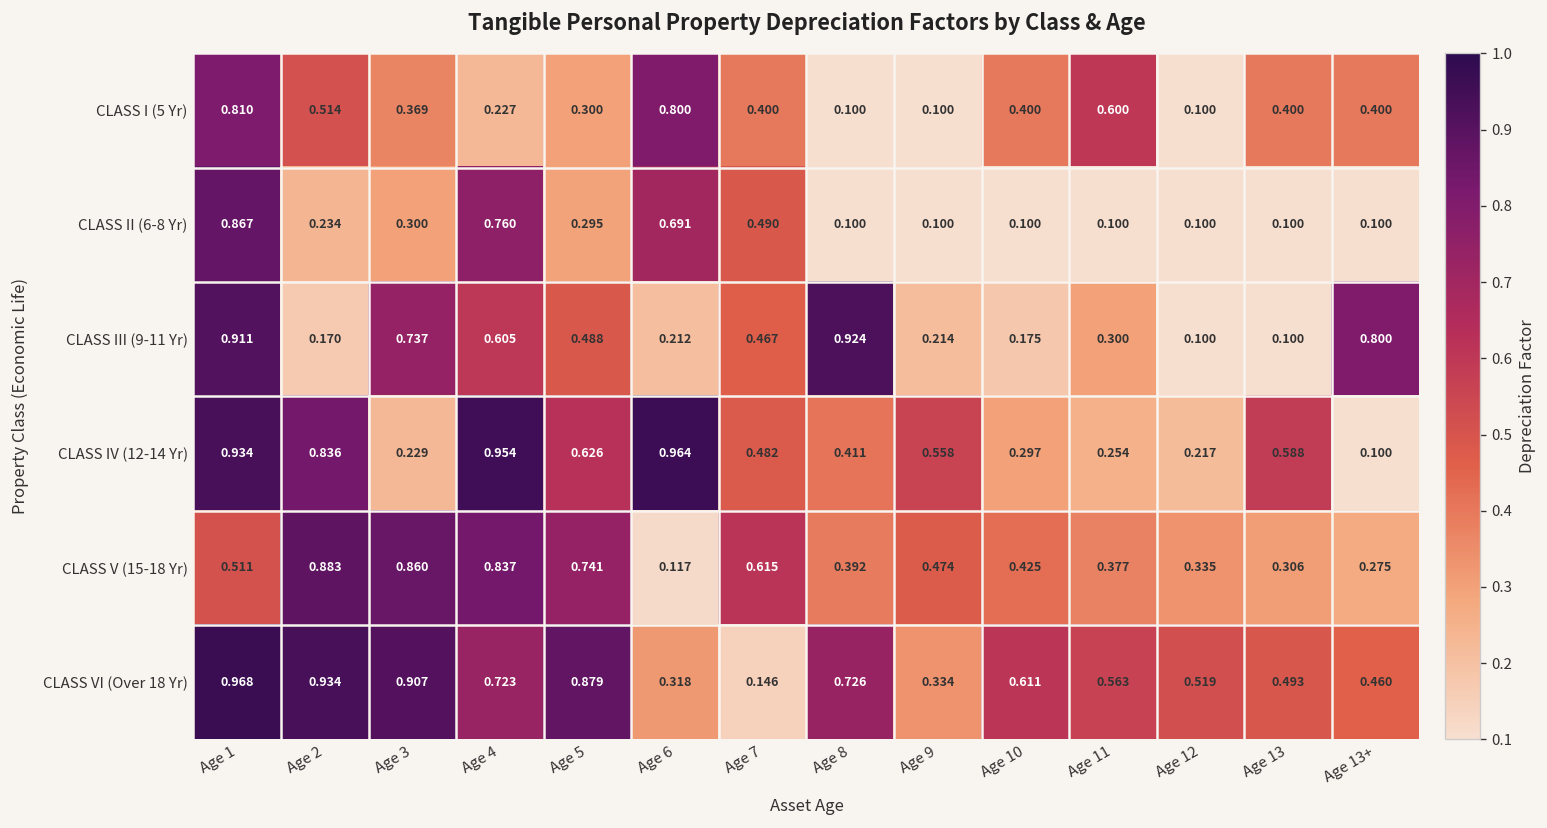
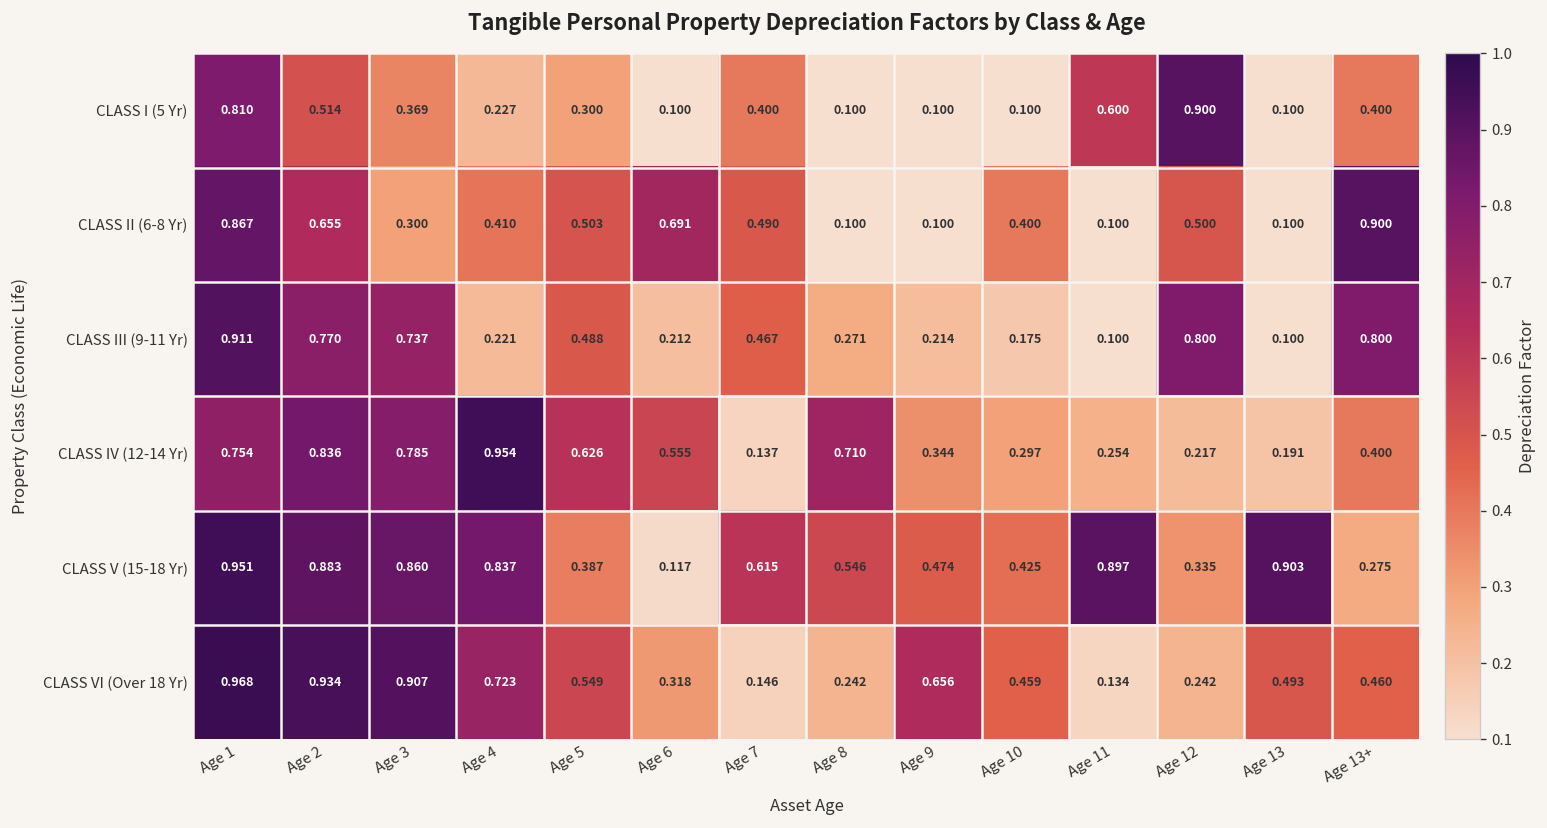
  {
    "CLASS I (5 Yr)": {
      "Age 1": 0.810,
      "Age 2": 0.514,
      "Age 3": 0.369,
      "Age 4": 0.227,
      "Age 5": 0.300,
-     "Age 6": 0.800,
+     "Age 6": 0.100,
      "Age 7": 0.400,
      "Age 8": 0.100,
      "Age 9": 0.100,
-     "Age 10": 0.400,
+     "Age 10": 0.100,
      "Age 11": 0.600,
-     "Age 12": 0.100,
-     "Age 13": 0.400,
+     "Age 12": 0.900,
+     "Age 13": 0.100,
      "Age 13+": 0.400
    },
    "CLASS II (6-8 Yr)": {
      "Age 1": 0.867,
-     "Age 2": 0.234,
+     "Age 2": 0.655,
      "Age 3": 0.300,
-     "Age 4": 0.760,
-     "Age 5": 0.295,
+     "Age 4": 0.410,
+     "Age 5": 0.503,
      "Age 6": 0.691,
      "Age 7": 0.490,
      "Age 8": 0.100,
      "Age 9": 0.100,
-     "Age 10": 0.100,
+     "Age 10": 0.400,
      "Age 11": 0.100,
-     "Age 12": 0.100,
+     "Age 12": 0.500,
      "Age 13": 0.100,
-     "Age 13+": 0.100
+     "Age 13+": 0.900
    },
    "CLASS III (9-11 Yr)": {
      "Age 1": 0.911,
-     "Age 2": 0.170,
+     "Age 2": 0.770,
      "Age 3": 0.737,
-     "Age 4": 0.605,
+     "Age 4": 0.221,
      "Age 5": 0.488,
      "Age 6": 0.212,
      "Age 7": 0.467,
-     "Age 8": 0.924,
+     "Age 8": 0.271,
      "Age 9": 0.214,
      "Age 10": 0.175,
-     "Age 11": 0.300,
-     "Age 12": 0.100,
+     "Age 11": 0.100,
+     "Age 12": 0.800,
      "Age 13": 0.100,
      "Age 13+": 0.800
    },
    "CLASS IV (12-14 Yr)": {
-     "Age 1": 0.934,
+     "Age 1": 0.754,
      "Age 2": 0.836,
-     "Age 3": 0.229,
+     "Age 3": 0.785,
      "Age 4": 0.954,
      "Age 5": 0.626,
-     "Age 6": 0.964,
-     "Age 7": 0.482,
-     "Age 8": 0.411,
-     "Age 9": 0.558,
+     "Age 6": 0.555,
+     "Age 7": 0.137,
+     "Age 8": 0.710,
+     "Age 9": 0.344,
      "Age 10": 0.297,
      "Age 11": 0.254,
      "Age 12": 0.217,
-     "Age 13": 0.588,
-     "Age 13+": 0.100
+     "Age 13": 0.191,
+     "Age 13+": 0.400
    },
    "CLASS V (15-18 Yr)": {
-     "Age 1": 0.511,
+     "Age 1": 0.951,
      "Age 2": 0.883,
      "Age 3": 0.860,
      "Age 4": 0.837,
-     "Age 5": 0.741,
+     "Age 5": 0.387,
      "Age 6": 0.117,
      "Age 7": 0.615,
-     "Age 8": 0.392,
+     "Age 8": 0.546,
      "Age 9": 0.474,
      "Age 10": 0.425,
-     "Age 11": 0.377,
+     "Age 11": 0.897,
      "Age 12": 0.335,
-     "Age 13": 0.306,
+     "Age 13": 0.903,
      "Age 13+": 0.275
    },
    "CLASS VI (Over 18 Yr)": {
      "Age 1": 0.968,
      "Age 2": 0.934,
      "Age 3": 0.907,
      "Age 4": 0.723,
-     "Age 5": 0.879,
+     "Age 5": 0.549,
      "Age 6": 0.318,
      "Age 7": 0.146,
-     "Age 8": 0.726,
-     "Age 9": 0.334,
-     "Age 10": 0.611,
-     "Age 11": 0.563,
-     "Age 12": 0.519,
+     "Age 8": 0.242,
+     "Age 9": 0.656,
+     "Age 10": 0.459,
+     "Age 11": 0.134,
+     "Age 12": 0.242,
      "Age 13": 0.493,
      "Age 13+": 0.460
    }
  }
